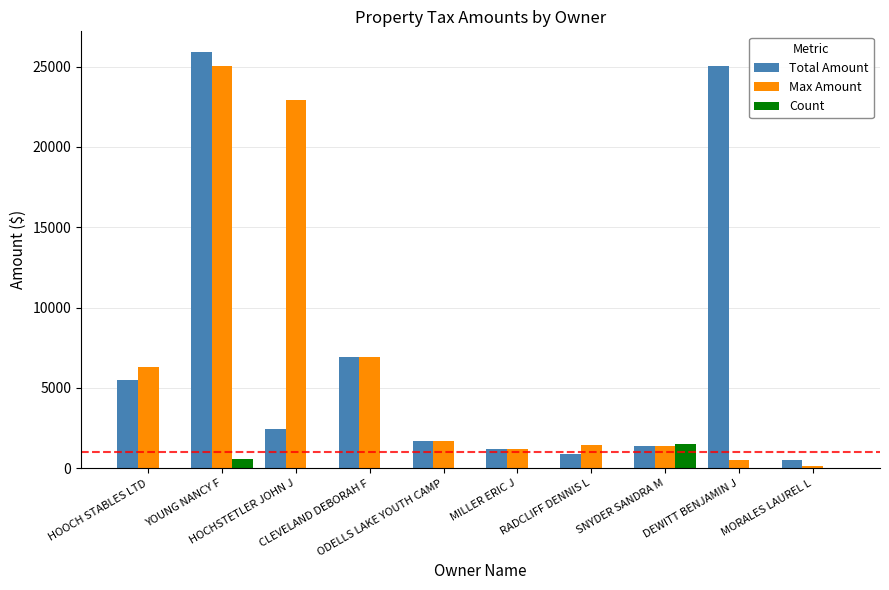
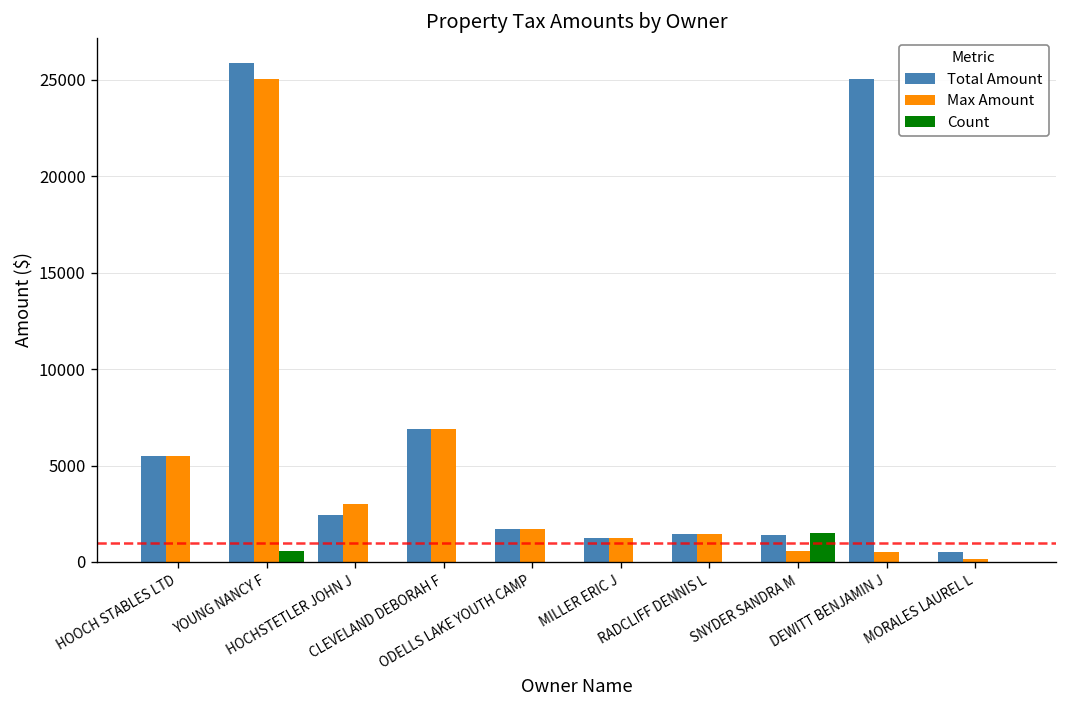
  {
    "Total Amount": {
      "HOOCH STABLES LTD": 5500,
      "YOUNG NANCY F": 25900,
      "HOCHSTETLER JOHN J": 2400,
      "CLEVELAND DEBORAH F": 6900,
      "ODELLS LAKE YOUTH CAMP": 1700,
      "MILLER ERIC J": 1200,
-     "RADCLIFF DENNIS L": 900,
+     "RADCLIFF DENNIS L": 1500,
      "SNYDER SANDRA M": 1400,
      "DEWITT BENJAMIN J": 25000,
      "MORALES LAUREL L": 500
    },
    "Max Amount": {
-     "HOOCH STABLES LTD": 6300,
+     "HOOCH STABLES LTD": 5500,
      "YOUNG NANCY F": 25000,
-     "HOCHSTETLER JOHN J": 22900,
+     "HOCHSTETLER JOHN J": 3000,
      "CLEVELAND DEBORAH F": 6900,
      "ODELLS LAKE YOUTH CAMP": 1700,
      "MILLER ERIC J": 1200,
      "RADCLIFF DENNIS L": 1400,
-     "SNYDER SANDRA M": 1400,
+     "SNYDER SANDRA M": 600,
      "DEWITT BENJAMIN J": 500
    },
    "Count": {
      "YOUNG NANCY F": 600,
      "SNYDER SANDRA M": 1500
    }
  }
